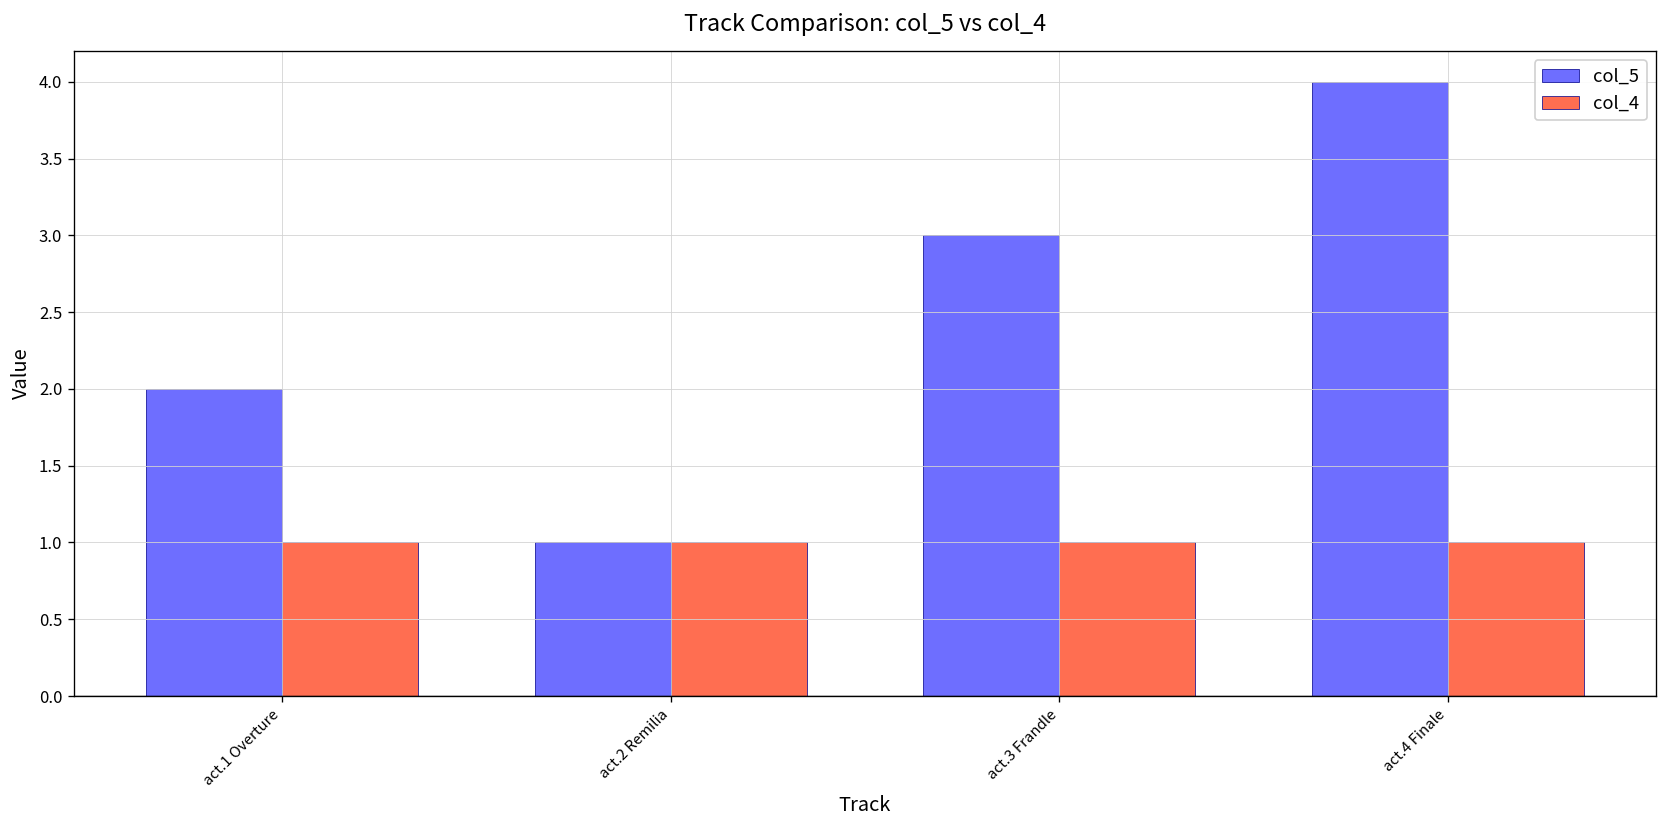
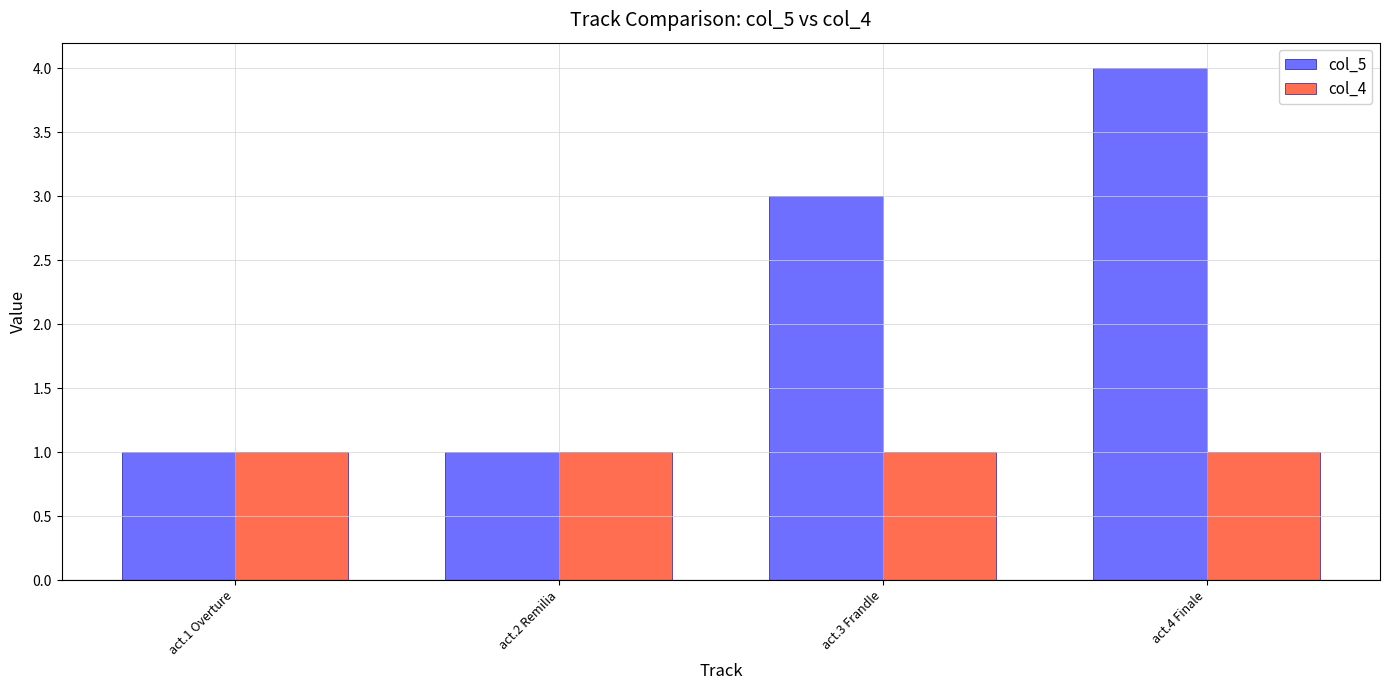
  {
    "col_5": {
-     "act.1 Overture": 2,
+     "act.1 Overture": 1,
      "act.2 Remilia": 1,
      "act.3 Frandle": 3,
      "act.4 Finale": 4
    },
    "col_4": {
      "act.1 Overture": 1,
      "act.2 Remilia": 1,
      "act.3 Frandle": 1,
      "act.4 Finale": 1
    }
  }
